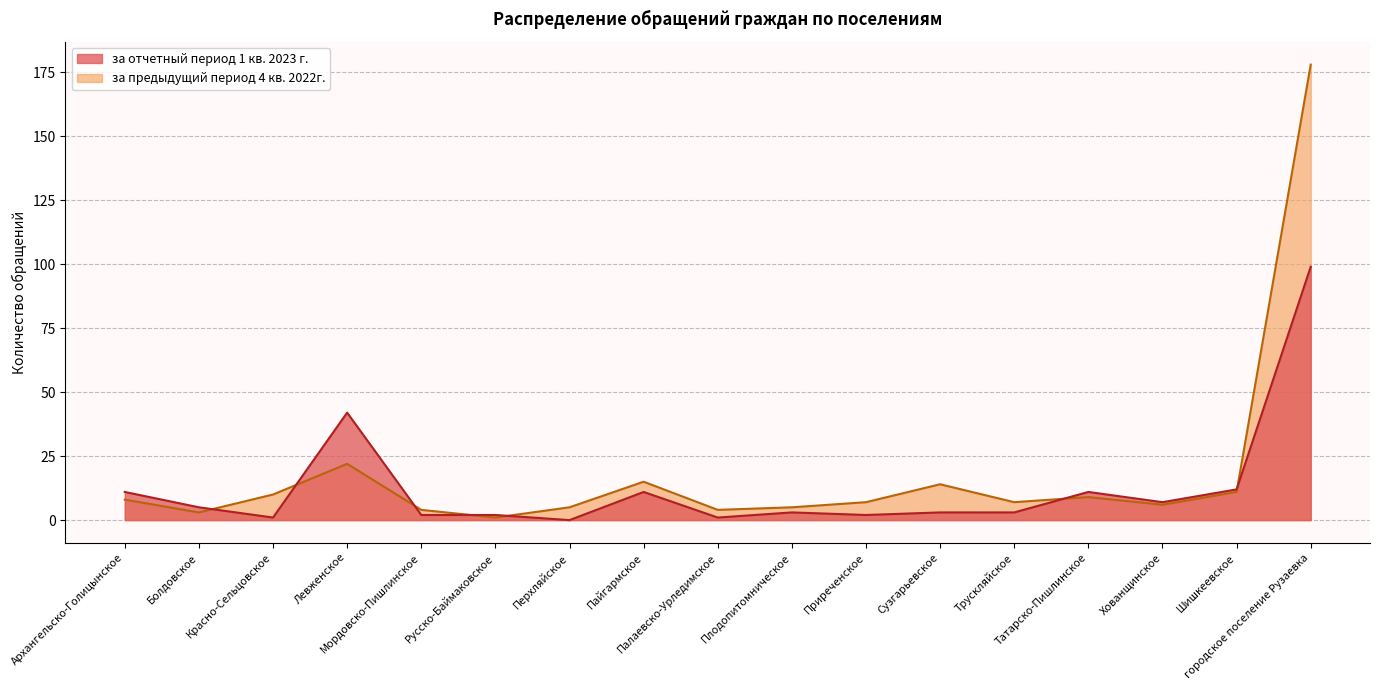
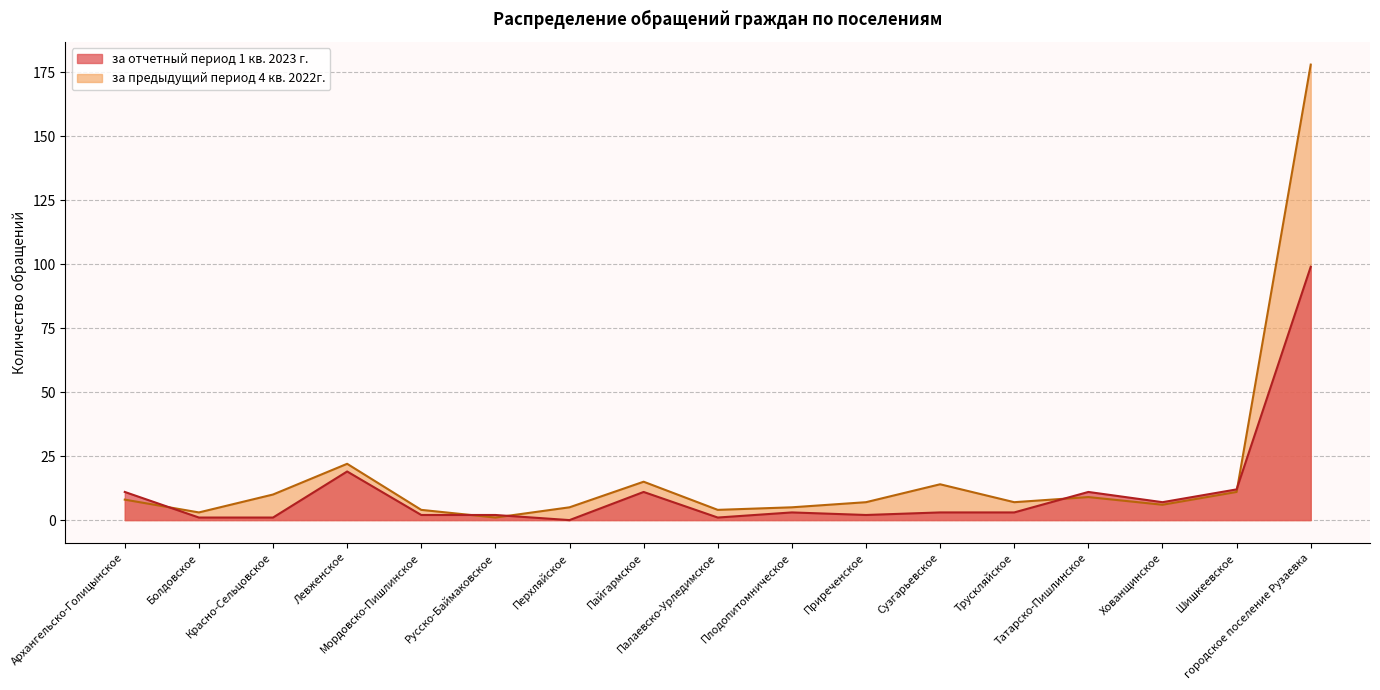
  {
    "за отчетный период 1 кв. 2023 г.": {
      "Архангельско-Голицынское": 11,
-     "Болдовское": 5,
+     "Болдовское": 1,
      "Красно-Сельцовское": 1,
-     "Левженское": 42,
+     "Левженское": 19,
      "Мордовско-Пишлинское": 2,
      "Перхляйское": 0,
      "Пайгармское": 11,
      "Палаевско-Урледимское": 1,
      "Плодопитомническое": 3,
      "Приреченское": 2,
      "Сузгарьевское": 3,
      "Трускляйское": 3,
      "Татарско-Пишлинское": 11,
      "Шишкеевское": 12,
      "городское поселение Рузаевка": 99
    },
    "за предыдущий период 4 кв. 2022г.": {
      "Архангельско-Голицынское": 8,
      "Болдовское": 3,
      "Красно-Сельцовское": 10,
      "Левженское": 22,
      "Мордовско-Пишлинское": 4,
      "Перхляйское": 5,
      "Пайгармское": 15,
      "Палаевско-Урледимское": 4,
      "Плодопитомническое": 5,
      "Приреченское": 7,
      "Сузгарьевское": 14,
      "Трускляйское": 7,
      "Татарско-Пишлинское": 9,
      "Шишкеевское": 11,
      "городское поселение Рузаевка": 178
    }
  }
